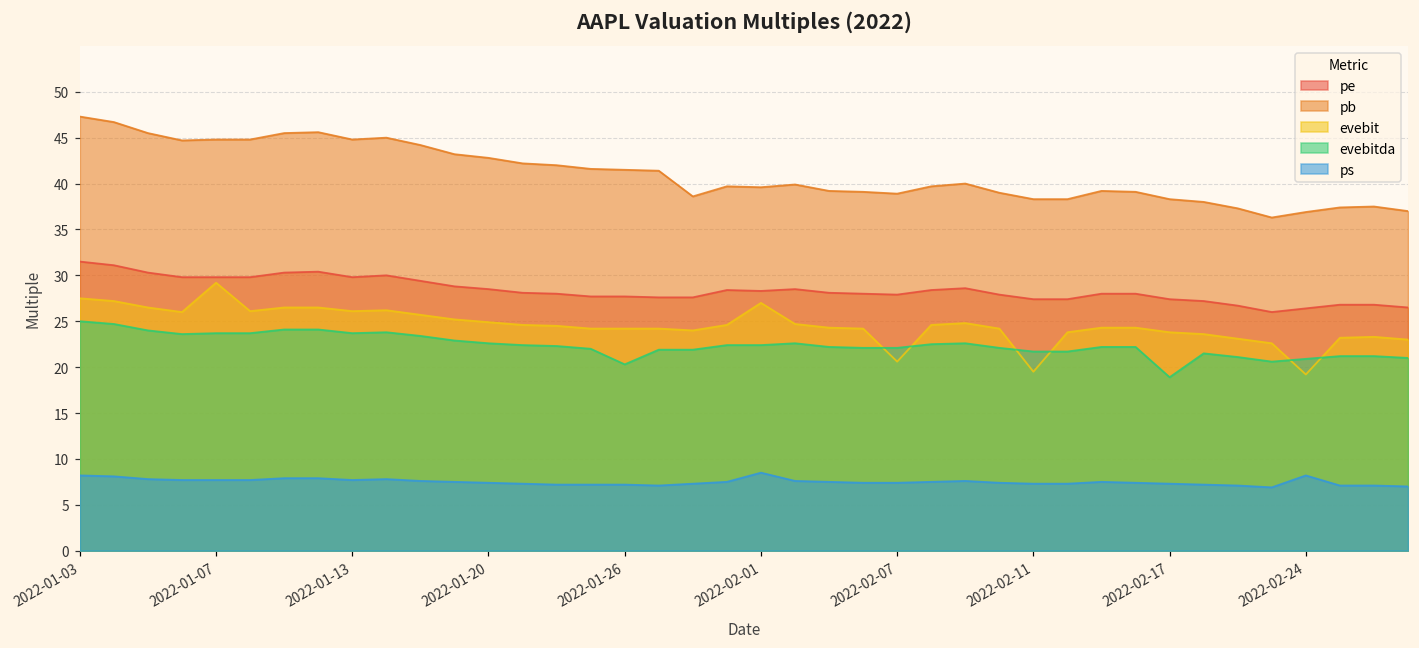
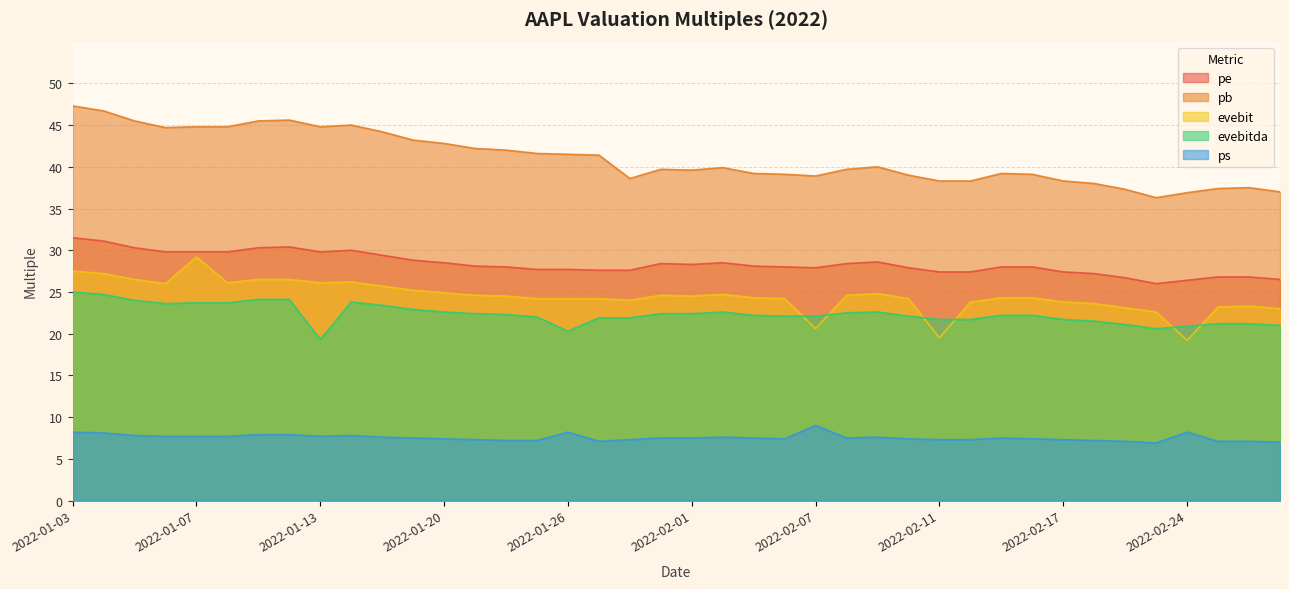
  {
    "evebit": {
      "2022-01-03": 28,
      "2022-01-07": 29,
      "2022-01-13": 26,
      "2022-01-20": 25,
      "2022-01-26": 24,
-     "2022-02-01": 27,
+     "2022-02-01": 25,
      "2022-02-07": 21,
      "2022-02-11": 20,
      "2022-02-17": 24,
      "2022-02-24": 19
    },
    "evebitda": {
      "2022-01-03": 25,
      "2022-01-07": 24,
-     "2022-01-13": 24,
+     "2022-01-13": 19,
      "2022-01-20": 23,
      "2022-01-26": 20,
      "2022-02-01": 22,
      "2022-02-07": 22,
      "2022-02-11": 22,
-     "2022-02-17": 19,
+     "2022-02-17": 22,
      "2022-02-24": 21
    },
    "ps": {
      "2022-01-03": 8,
      "2022-01-07": 8,
      "2022-01-13": 8,
      "2022-01-20": 7,
-     "2022-01-26": 7,
-     "2022-02-01": 9,
-     "2022-02-07": 7,
+     "2022-01-26": 8,
+     "2022-02-01": 8,
+     "2022-02-07": 9,
      "2022-02-11": 7,
      "2022-02-17": 7,
      "2022-02-24": 8
    }
  }
